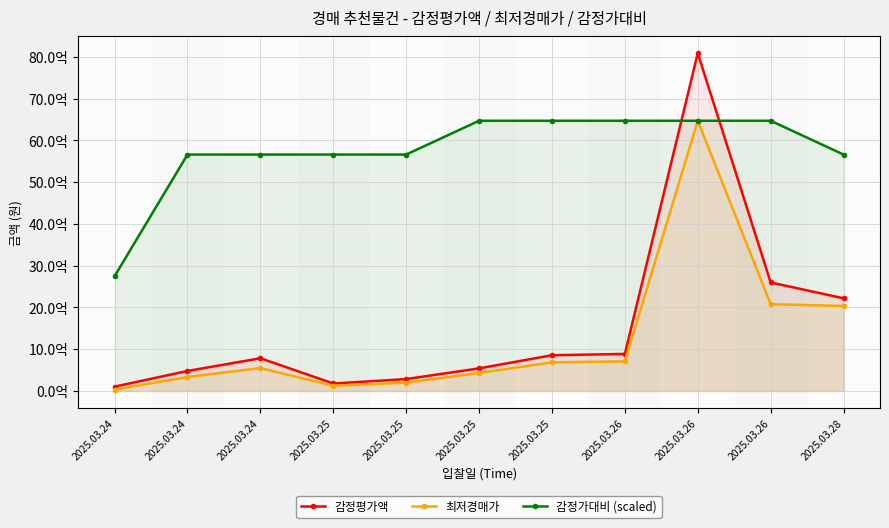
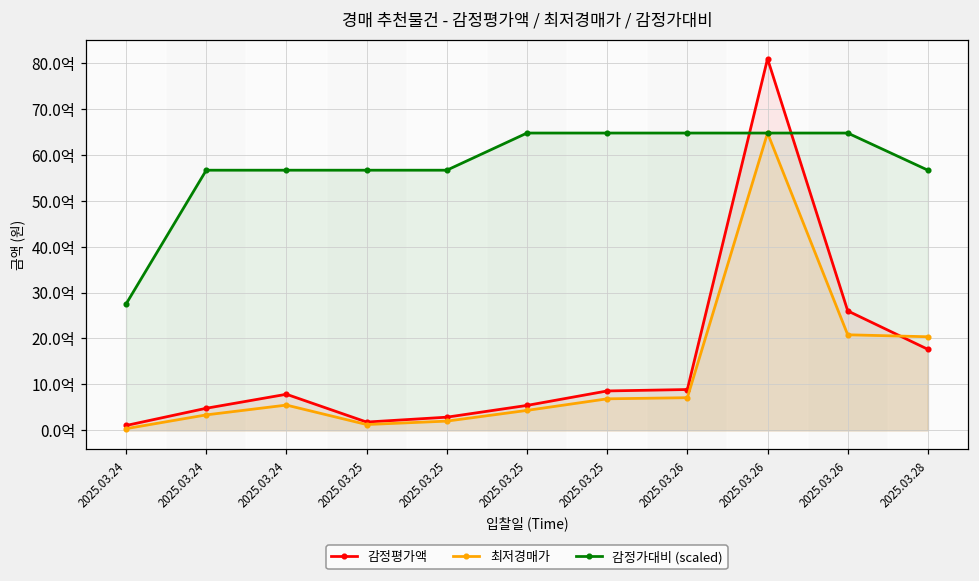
  {
    "감정평가액": {
-     "2025.03.28": "22억"
+     "2025.03.28": "18억"
    },
    "최저경매가": {
      "2025.03.28": "20억"
    },
    "감정가대비 (scaled)": {
      "2025.03.28": "57억"
    }
  }
